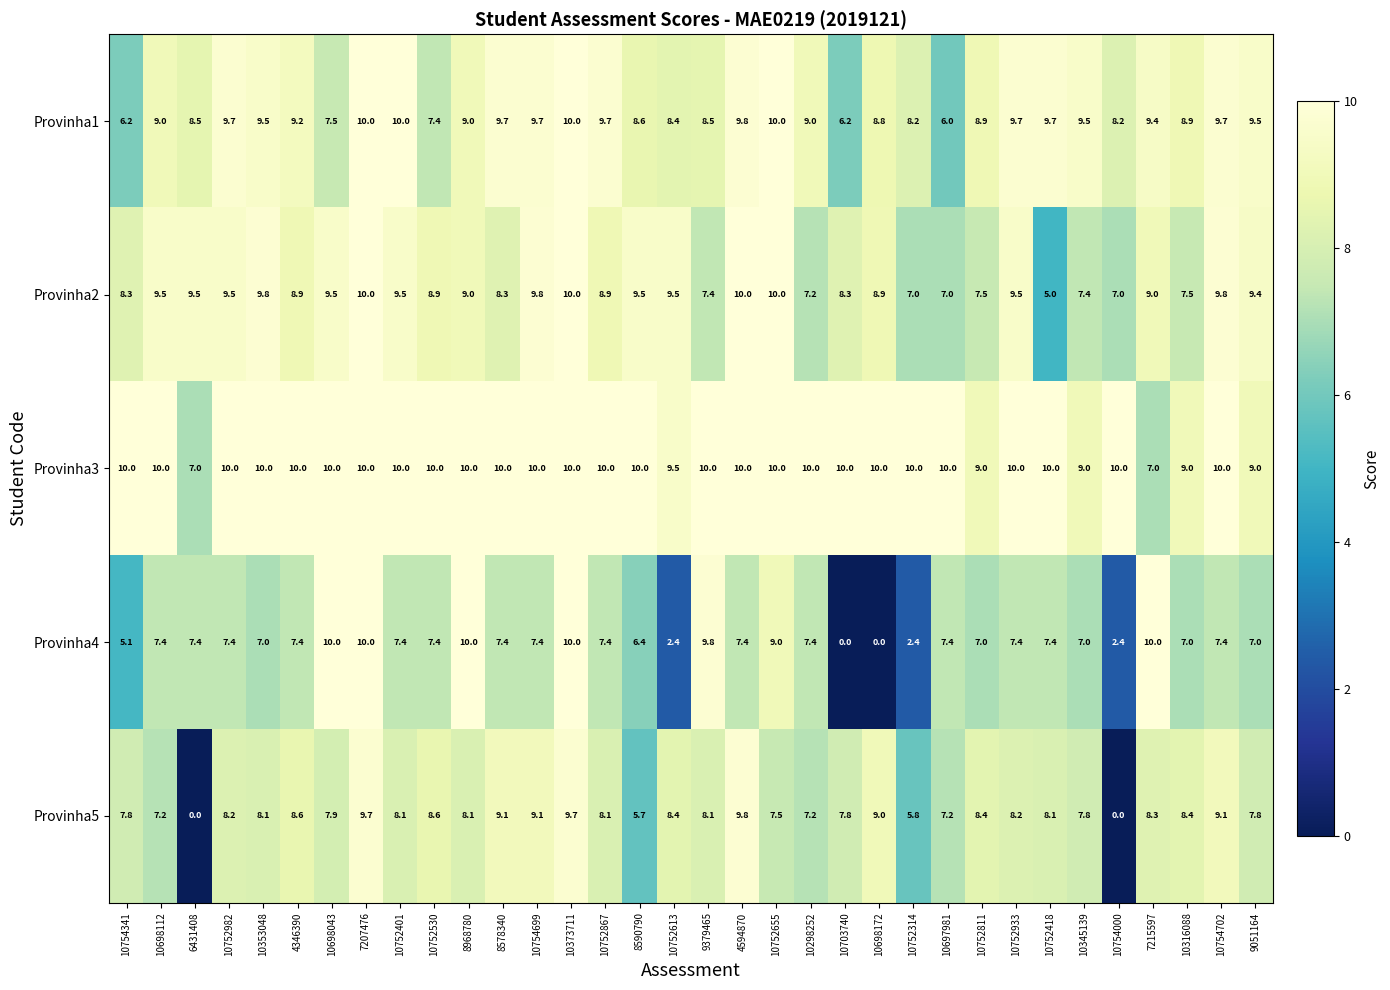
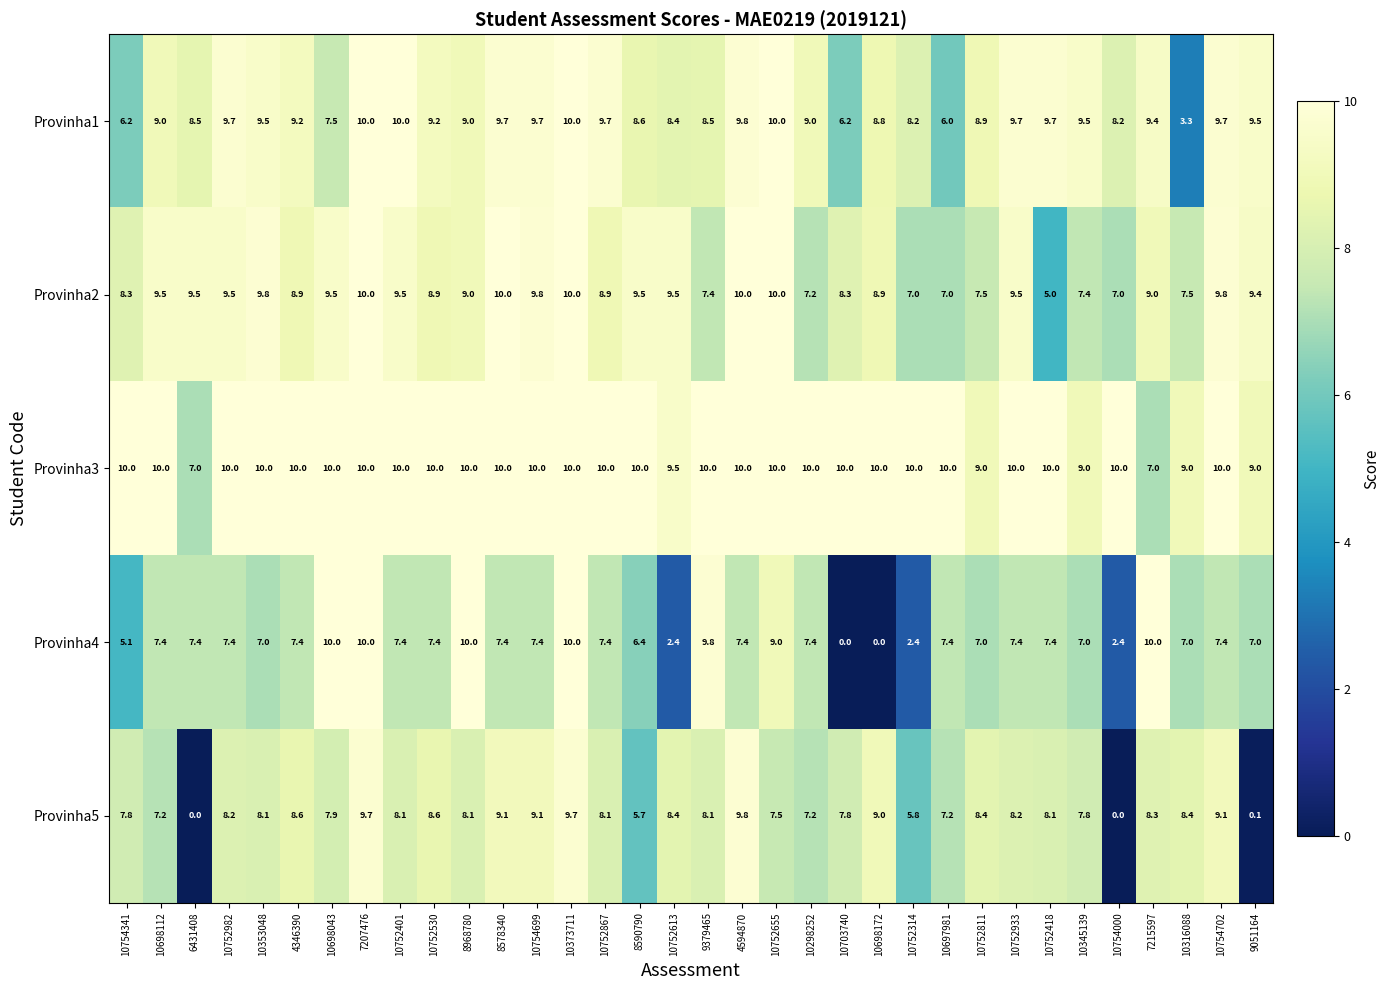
  {
    "Provinha1": {
      "10754341": 6.2,
      "10698112": 9.0,
      "6431408": 8.5,
      "10752982": 9.7,
      "10353048": 9.5,
      "4346390": 9.2,
      "10698043": 7.5,
      "7207476": 10.0,
      "10752401": 10.0,
-     "10752530": 7.4,
+     "10752530": 9.2,
      "8968780": 9.0,
      "8578340": 9.7,
      "10754699": 9.7,
      "10373711": 10.0,
      "10752867": 9.7,
      "8590790": 8.6,
      "10752613": 8.4,
      "9379465": 8.5,
      "4594870": 9.8,
      "10752655": 10.0,
      "10298252": 9.0,
      "10703740": 6.2,
      "10698172": 8.8,
      "10752314": 8.2,
      "10697981": 6.0,
      "10752811": 8.9,
      "10752933": 9.7,
      "10752418": 9.7,
      "10345139": 9.5,
      "10754000": 8.2,
      "7215597": 9.4,
-     "10316088": 8.9,
+     "10316088": 3.3,
      "10754702": 9.7,
      "9051164": 9.5
    },
    "Provinha2": {
      "10754341": 8.3,
      "10698112": 9.5,
      "6431408": 9.5,
      "10752982": 9.5,
      "10353048": 9.8,
      "4346390": 8.9,
      "10698043": 9.5,
      "7207476": 10.0,
      "10752401": 9.5,
      "10752530": 8.9,
      "8968780": 9.0,
-     "8578340": 8.3,
+     "8578340": 10.0,
      "10754699": 9.8,
      "10373711": 10.0,
      "10752867": 8.9,
      "8590790": 9.5,
      "10752613": 9.5,
      "9379465": 7.4,
      "4594870": 10.0,
      "10752655": 10.0,
      "10298252": 7.2,
      "10703740": 8.3,
      "10698172": 8.9,
      "10752314": 7.0,
      "10697981": 7.0,
      "10752811": 7.5,
      "10752933": 9.5,
      "10752418": 5.0,
      "10345139": 7.4,
      "10754000": 7.0,
      "7215597": 9.0,
      "10316088": 7.5,
      "10754702": 9.8,
      "9051164": 9.4
    },
    "Provinha3": {
      "10754341": 10.0,
      "10698112": 10.0,
      "6431408": 7.0,
      "10752982": 10.0,
      "10353048": 10.0,
      "4346390": 10.0,
      "10698043": 10.0,
      "7207476": 10.0,
      "10752401": 10.0,
      "10752530": 10.0,
      "8968780": 10.0,
      "8578340": 10.0,
      "10754699": 10.0,
      "10373711": 10.0,
      "10752867": 10.0,
      "8590790": 10.0,
      "10752613": 9.5,
      "9379465": 10.0,
      "4594870": 10.0,
      "10752655": 10.0,
      "10298252": 10.0,
      "10703740": 10.0,
      "10698172": 10.0,
      "10752314": 10.0,
      "10697981": 10.0,
      "10752811": 9.0,
      "10752933": 10.0,
      "10752418": 10.0,
      "10345139": 9.0,
      "10754000": 10.0,
      "7215597": 7.0,
      "10316088": 9.0,
      "10754702": 10.0,
      "9051164": 9.0
    },
    "Provinha4": {
      "10754341": 5.1,
      "10698112": 7.4,
      "6431408": 7.4,
      "10752982": 7.4,
      "10353048": 7.0,
      "4346390": 7.4,
      "10698043": 10.0,
      "7207476": 10.0,
      "10752401": 7.4,
      "10752530": 7.4,
      "8968780": 10.0,
      "8578340": 7.4,
      "10754699": 7.4,
      "10373711": 10.0,
      "10752867": 7.4,
      "8590790": 6.4,
      "10752613": 2.4,
      "9379465": 9.8,
      "4594870": 7.4,
      "10752655": 9.0,
      "10298252": 7.4,
      "10703740": 0.0,
      "10698172": 0.0,
      "10752314": 2.4,
      "10697981": 7.4,
      "10752811": 7.0,
      "10752933": 7.4,
      "10752418": 7.4,
      "10345139": 7.0,
      "10754000": 2.4,
      "7215597": 10.0,
      "10316088": 7.0,
      "10754702": 7.4,
      "9051164": 7.0
    },
    "Provinha5": {
      "10754341": 7.8,
      "10698112": 7.2,
      "6431408": 0.0,
      "10752982": 8.2,
      "10353048": 8.1,
      "4346390": 8.6,
      "10698043": 7.9,
      "7207476": 9.7,
      "10752401": 8.1,
      "10752530": 8.6,
      "8968780": 8.1,
      "8578340": 9.1,
      "10754699": 9.1,
      "10373711": 9.7,
      "10752867": 8.1,
      "8590790": 5.7,
      "10752613": 8.4,
      "9379465": 8.1,
      "4594870": 9.8,
      "10752655": 7.5,
      "10298252": 7.2,
      "10703740": 7.8,
      "10698172": 9.0,
      "10752314": 5.8,
      "10697981": 7.2,
      "10752811": 8.4,
      "10752933": 8.2,
      "10752418": 8.1,
      "10345139": 7.8,
      "10754000": 0.0,
      "7215597": 8.3,
      "10316088": 8.4,
      "10754702": 9.1,
-     "9051164": 7.8
+     "9051164": 0.1
    }
  }
